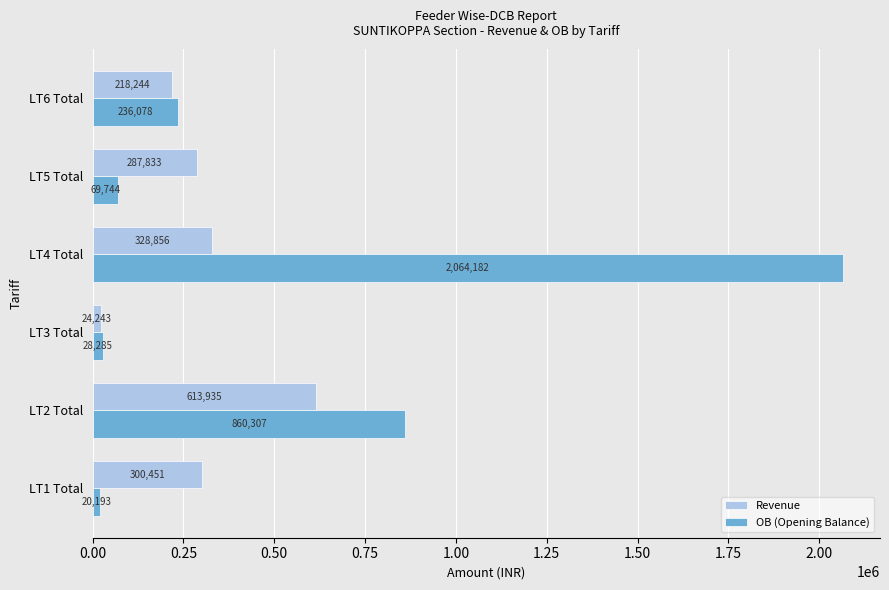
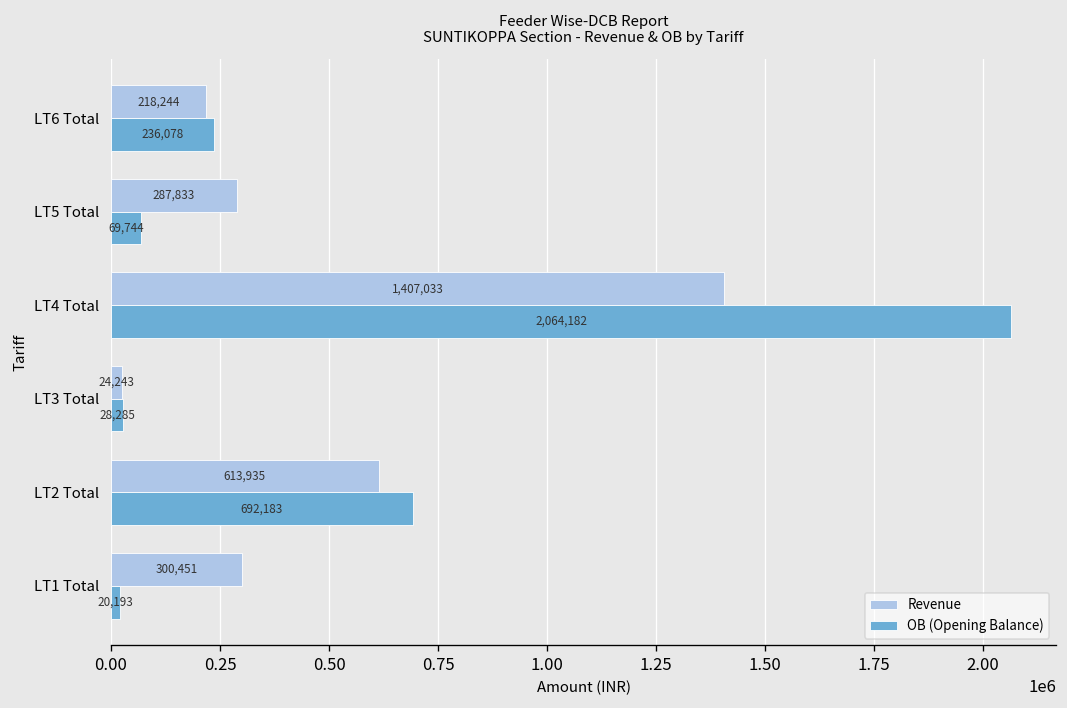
  {
    "Revenue": {
      "LT6 Total": "218,244",
      "LT5 Total": "287,833",
-     "LT4 Total": "328,856",
+     "LT4 Total": "1,407,033",
      "LT3 Total": "24,243",
      "LT2 Total": "613,935",
      "LT1 Total": "300,451"
    },
    "OB (Opening Balance)": {
      "LT6 Total": "236,078",
      "LT5 Total": "69,744",
      "LT4 Total": "2,064,182",
      "LT3 Total": "28,285",
-     "LT2 Total": "860,307",
+     "LT2 Total": "692,183",
      "LT1 Total": "20,193"
    }
  }
